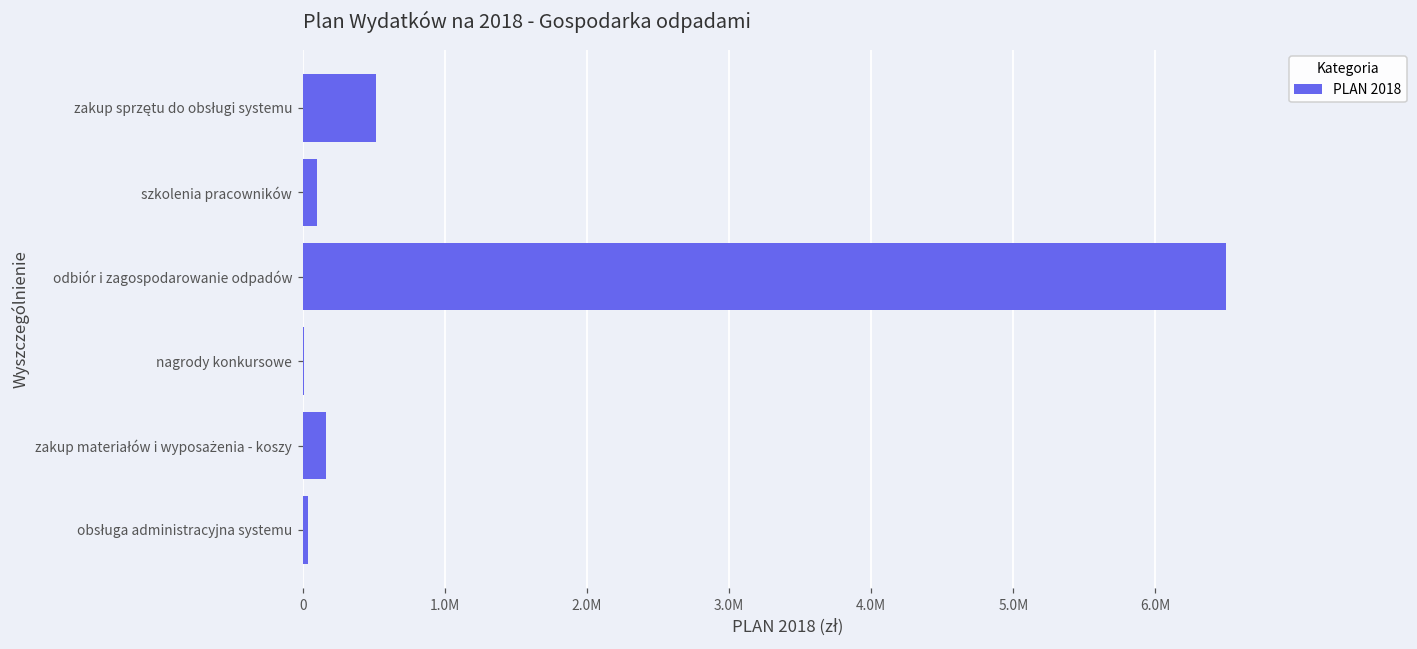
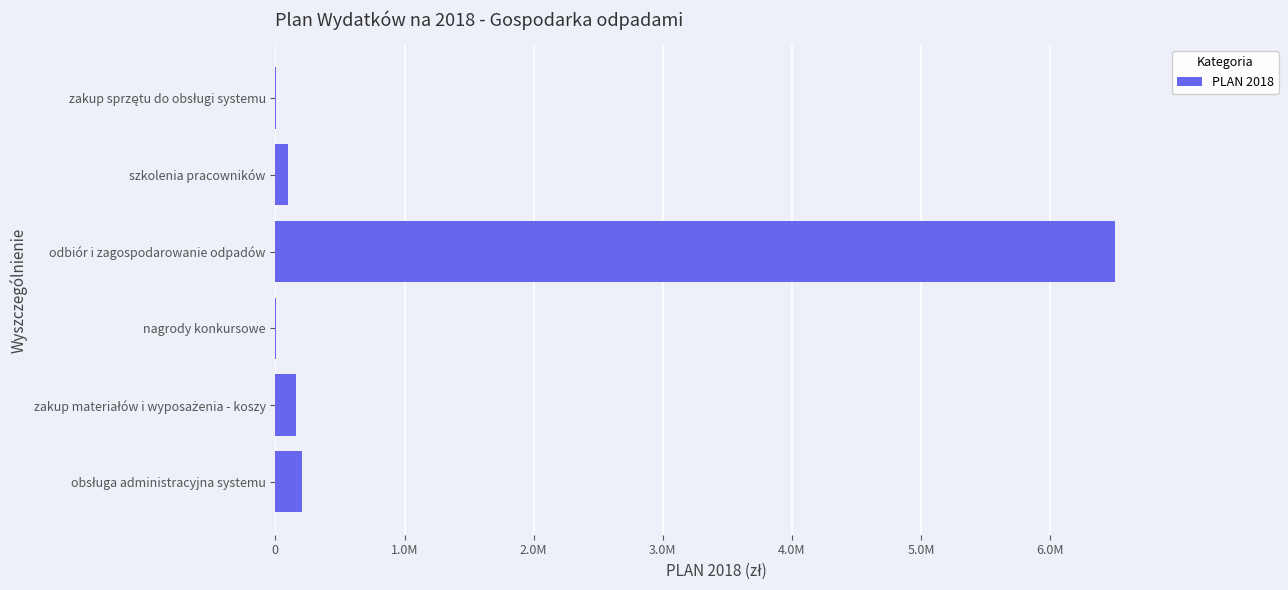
  {
-   "zakup sprzętu do obsługi systemu": 510000,
+   "zakup sprzętu do obsługi systemu": 0,
    "szkolenia pracowników": 100000,
    "odbiór i zagospodarowanie odpadów": 6500000,
    "zakup materiałów i wyposażenia - koszy": 160000,
-   "obsługa administracyjna systemu": 30000
+   "obsługa administracyjna systemu": 210000
  }
